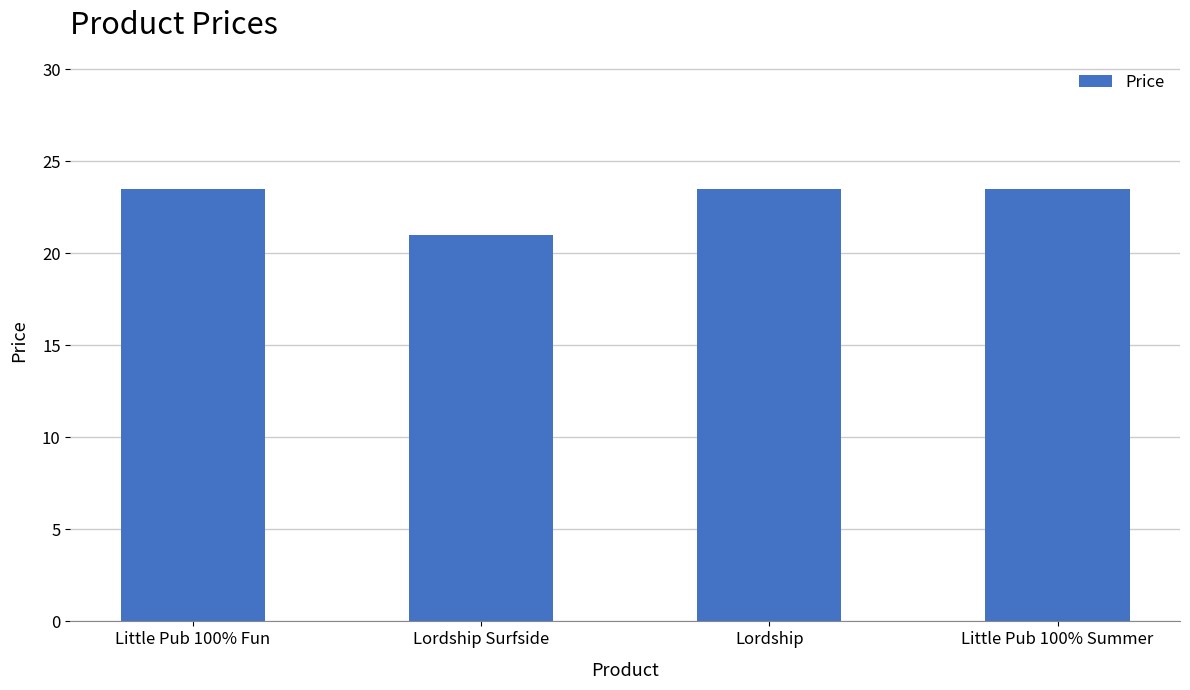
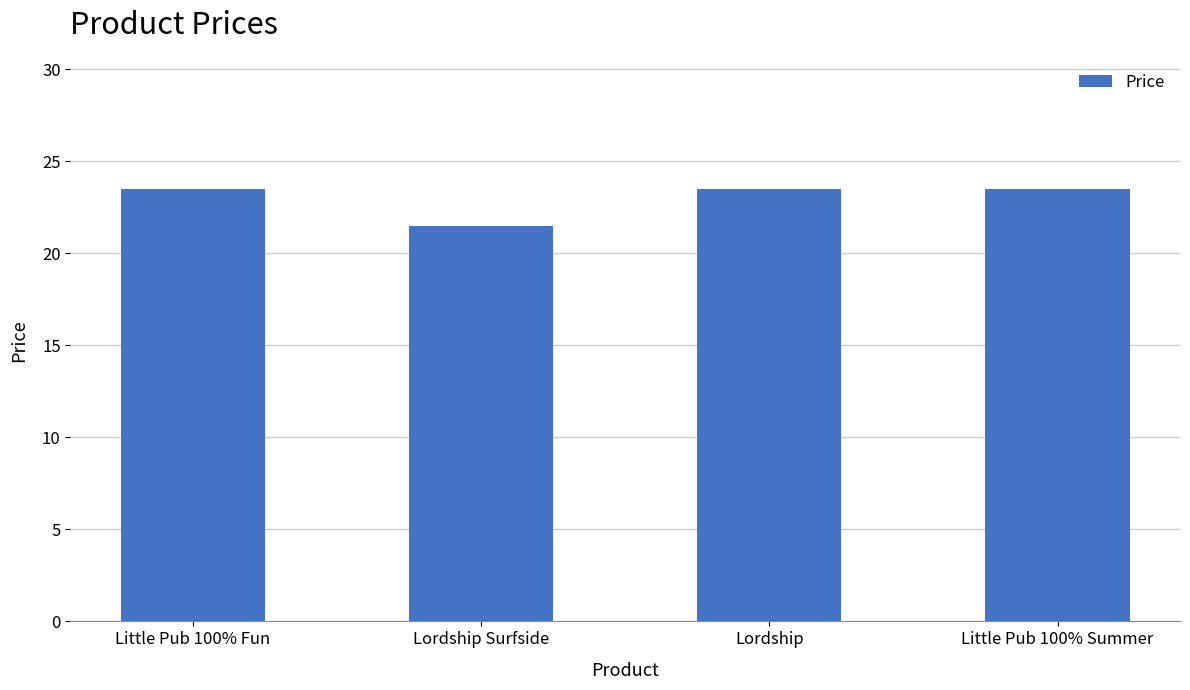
  {
    "Little Pub 100% Fun": 23.5,
-   "Lordship Surfside": 21.0,
+   "Lordship Surfside": 21.5,
    "Lordship": 23.5,
    "Little Pub 100% Summer": 23.5
  }
